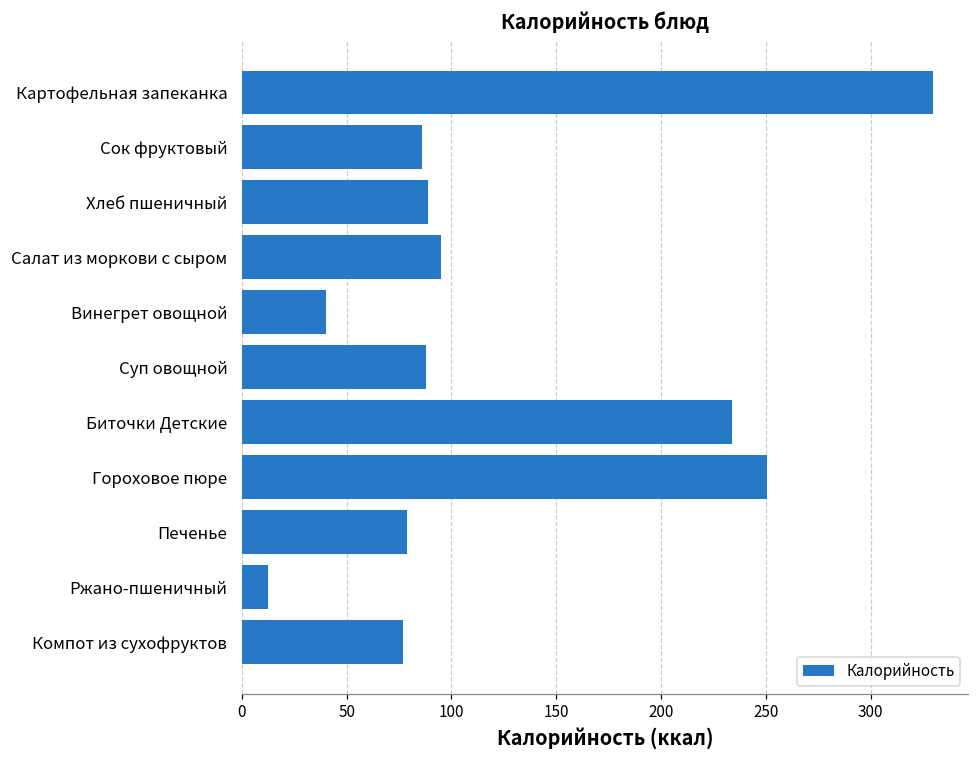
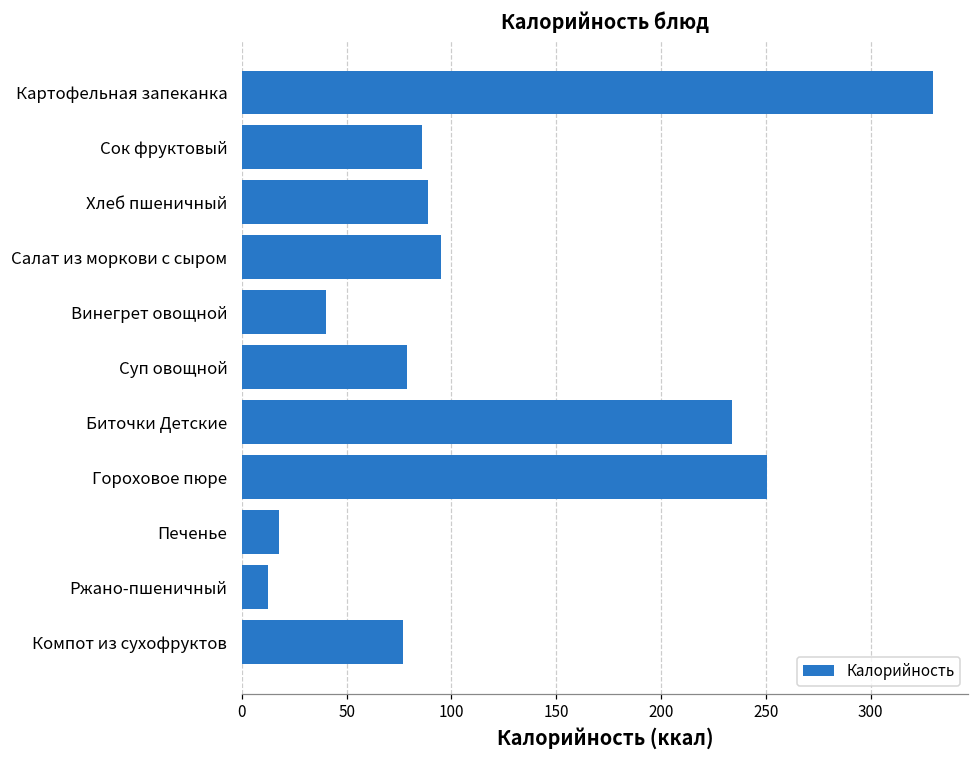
  {
    "Картофельная запеканка": 330,
    "Сок фруктовый": 86,
    "Хлеб пшеничный": 89,
    "Салат из моркови с сыром": 95,
    "Винегрет овощной": 40,
-   "Суп овощной": 88,
+   "Суп овощной": 79,
    "Биточки Детские": 234,
    "Гороховое пюре": 250,
-   "Печенье": 79,
+   "Печенье": 18,
    "Ржано-пшеничный": 13,
    "Компот из сухофруктов": 77
  }
